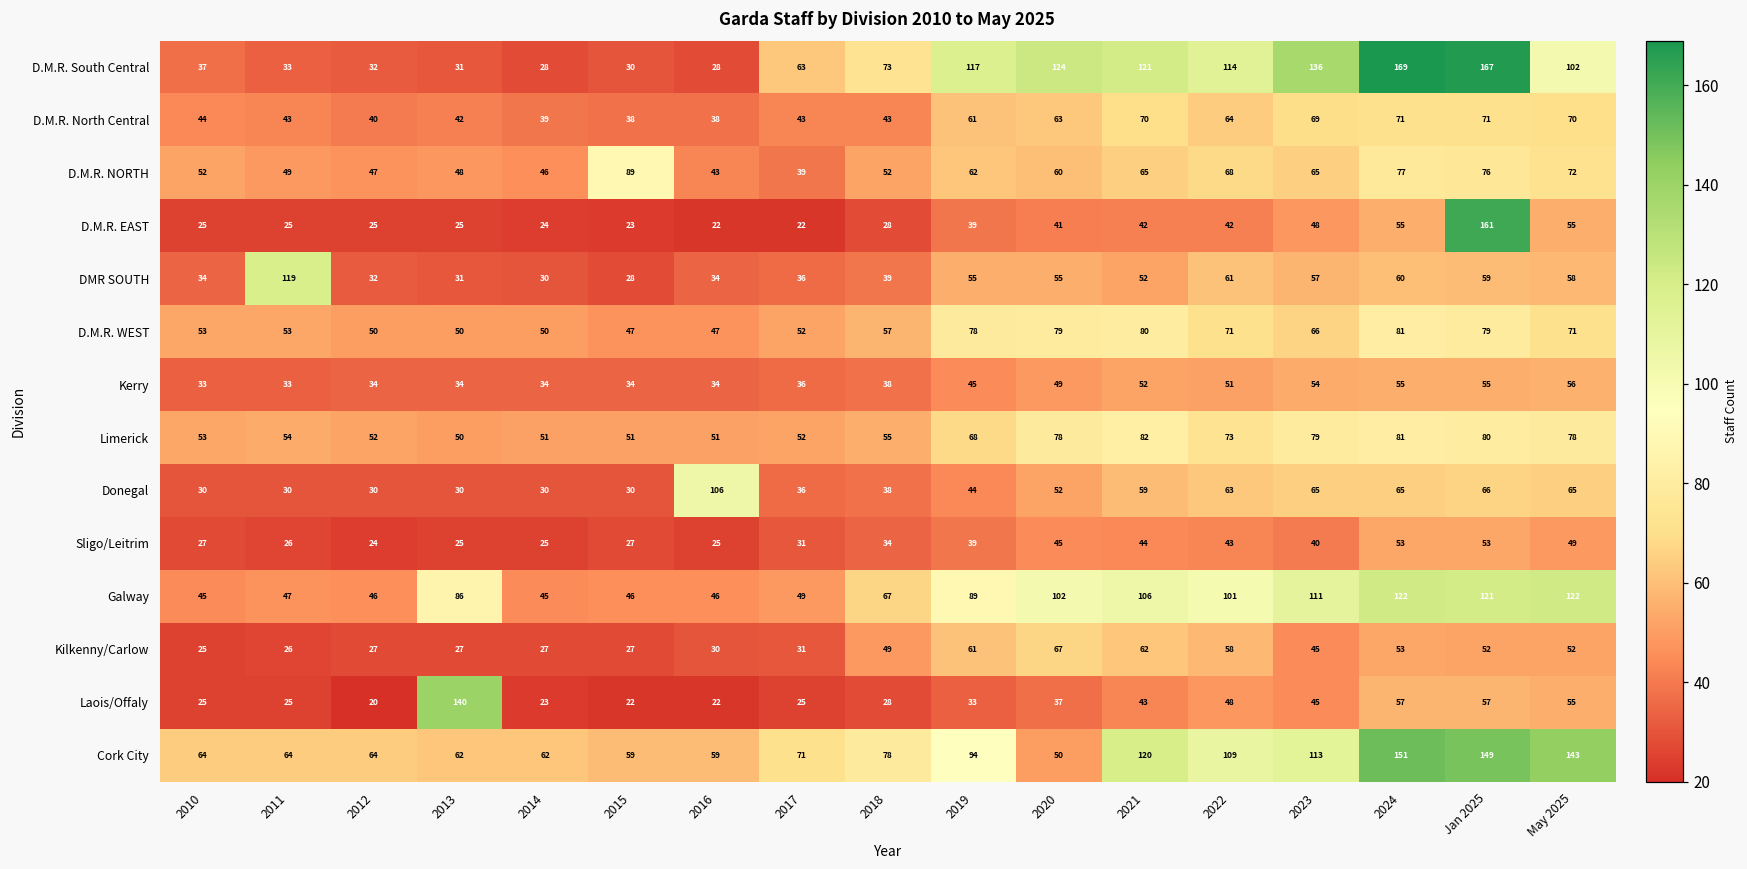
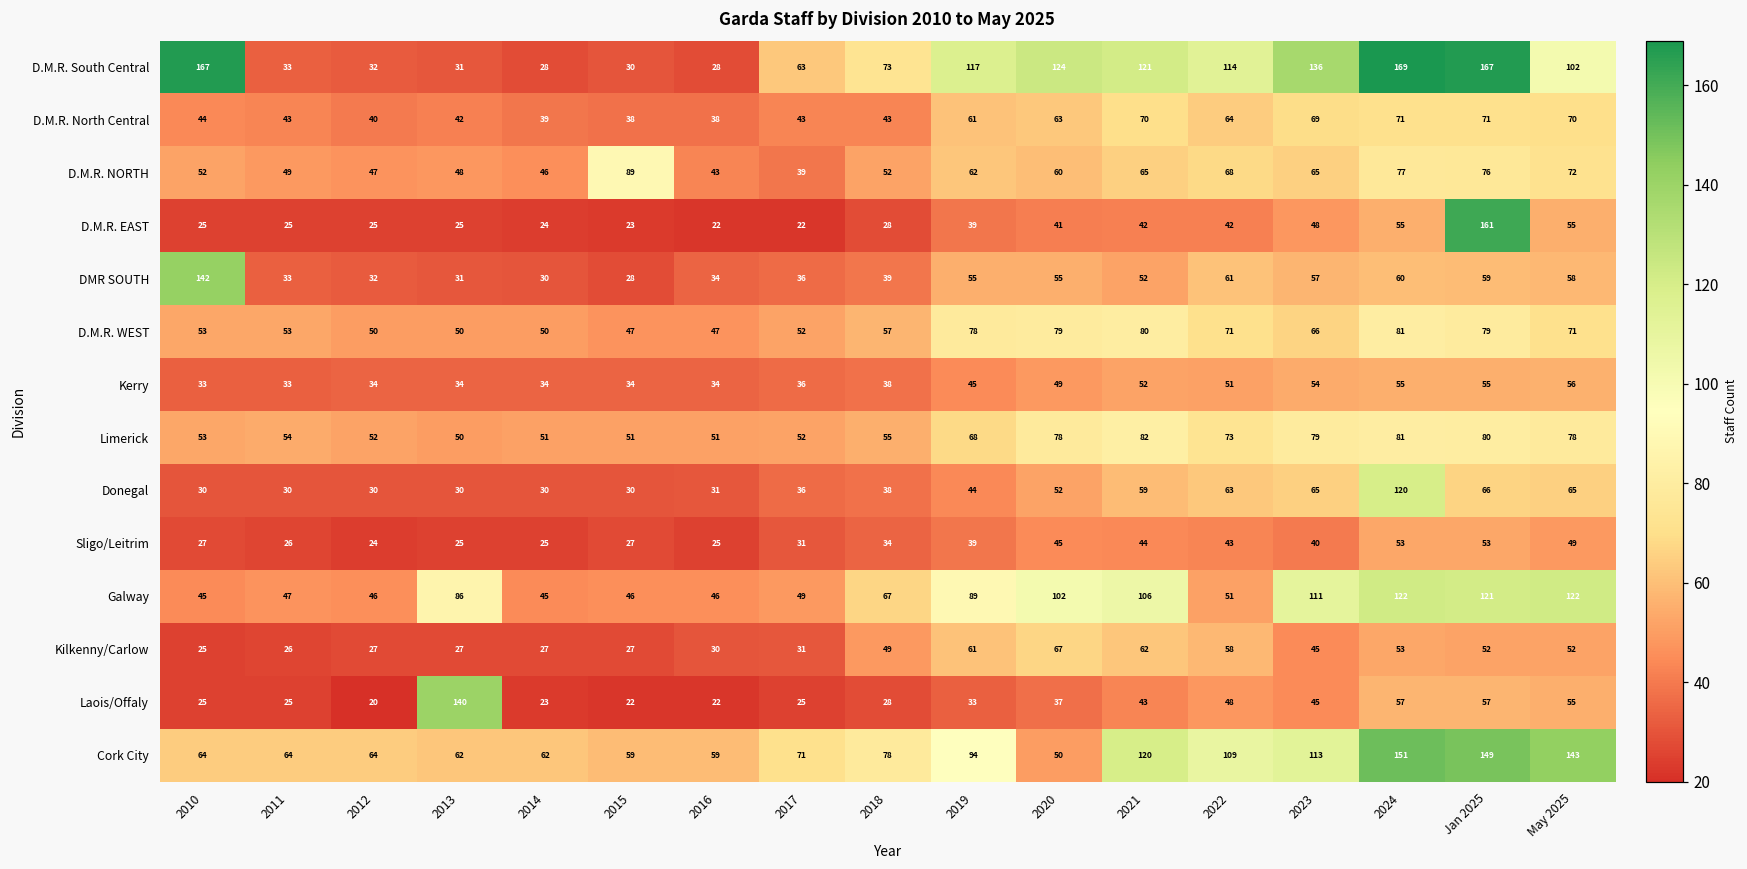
  {
    "D.M.R. South Central": {
-     "2010": 37,
+     "2010": 167,
      "2011": 33,
      "2012": 32,
      "2013": 31,
      "2014": 28,
      "2015": 30,
      "2016": 28,
      "2017": 63,
      "2018": 73,
      "2019": 117,
      "2020": 124,
      "2021": 121,
      "2022": 114,
      "2023": 136,
      "2024": 169,
      "Jan 2025": 167,
      "May 2025": 102
    },
    "DMR SOUTH": {
-     "2010": 34,
-     "2011": 119,
+     "2010": 142,
+     "2011": 33,
      "2012": 32,
      "2013": 31,
      "2014": 30,
      "2015": 28,
      "2016": 34,
      "2017": 36,
      "2018": 39,
      "2019": 55,
      "2020": 55,
      "2021": 52,
      "2022": 61,
      "2023": 57,
      "2024": 60,
      "Jan 2025": 59,
      "May 2025": 58
    },
    "Donegal": {
      "2010": 30,
      "2011": 30,
      "2012": 30,
      "2013": 30,
      "2014": 30,
      "2015": 30,
-     "2016": 106,
+     "2016": 31,
      "2017": 36,
      "2018": 38,
      "2019": 44,
      "2020": 52,
      "2021": 59,
      "2022": 63,
      "2023": 65,
-     "2024": 65,
+     "2024": 120,
      "Jan 2025": 66,
      "May 2025": 65
    },
    "Galway": {
      "2010": 45,
      "2011": 47,
      "2012": 46,
      "2013": 86,
      "2014": 45,
      "2015": 46,
      "2016": 46,
      "2017": 49,
      "2018": 67,
      "2019": 89,
      "2020": 102,
      "2021": 106,
-     "2022": 101,
+     "2022": 51,
      "2023": 111,
      "2024": 122,
      "Jan 2025": 121,
      "May 2025": 122
    }
  }
